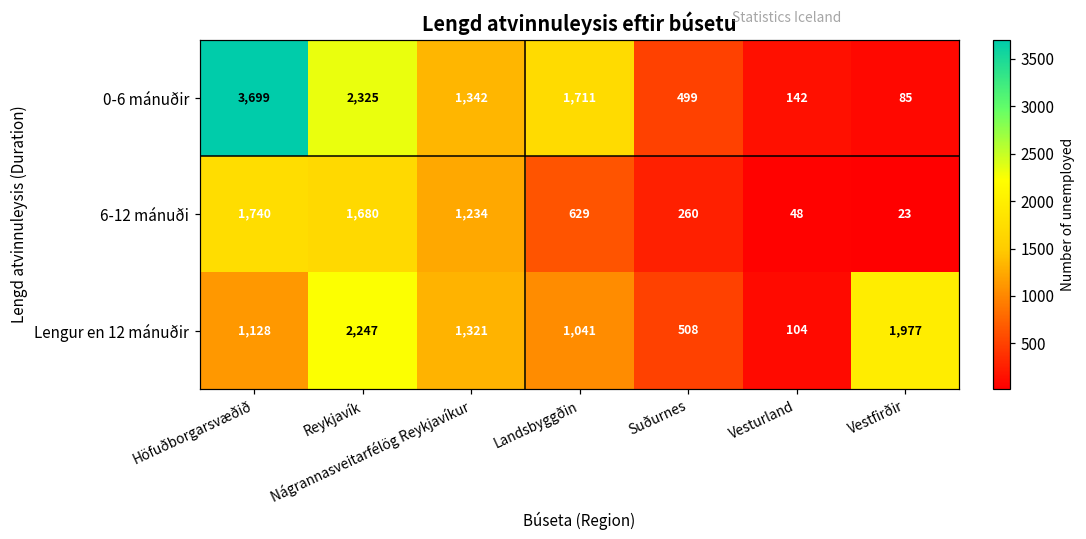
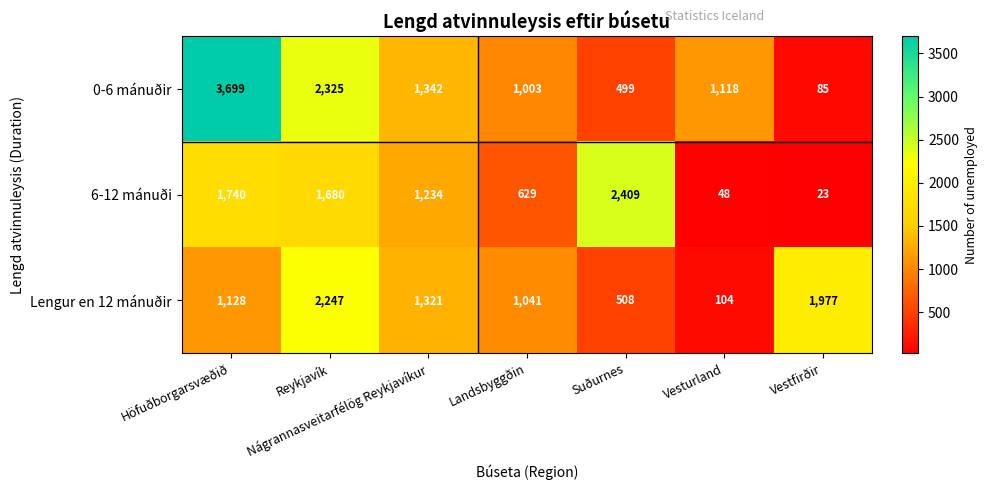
  {
    "0-6 mánuðir": {
      "Höfuðborgarsvæðið": "3,699",
      "Reykjavík": "2,325",
      "Nágrannasveitarfélög Reykjavíkur": "1,342",
-     "Landsbyggðin": "1,711",
+     "Landsbyggðin": "1,003",
      "Suðurnes": "499",
-     "Vesturland": "142",
+     "Vesturland": "1,118",
      "Vestfirðir": "85"
    },
    "6-12 mánuði": {
      "Höfuðborgarsvæðið": "1,740",
      "Reykjavík": "1,680",
      "Nágrannasveitarfélög Reykjavíkur": "1,234",
      "Landsbyggðin": "629",
-     "Suðurnes": "260",
+     "Suðurnes": "2,409",
      "Vesturland": "48",
      "Vestfirðir": "23"
    },
    "Lengur en 12 mánuðir": {
      "Höfuðborgarsvæðið": "1,128",
      "Reykjavík": "2,247",
      "Nágrannasveitarfélög Reykjavíkur": "1,321",
      "Landsbyggðin": "1,041",
      "Suðurnes": "508",
      "Vesturland": "104",
      "Vestfirðir": "1,977"
    }
  }
